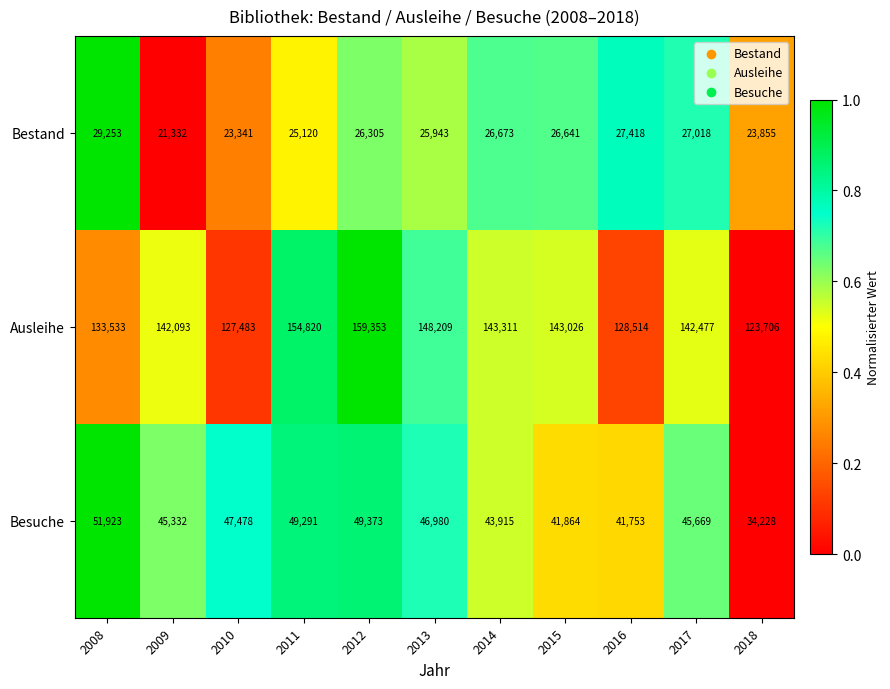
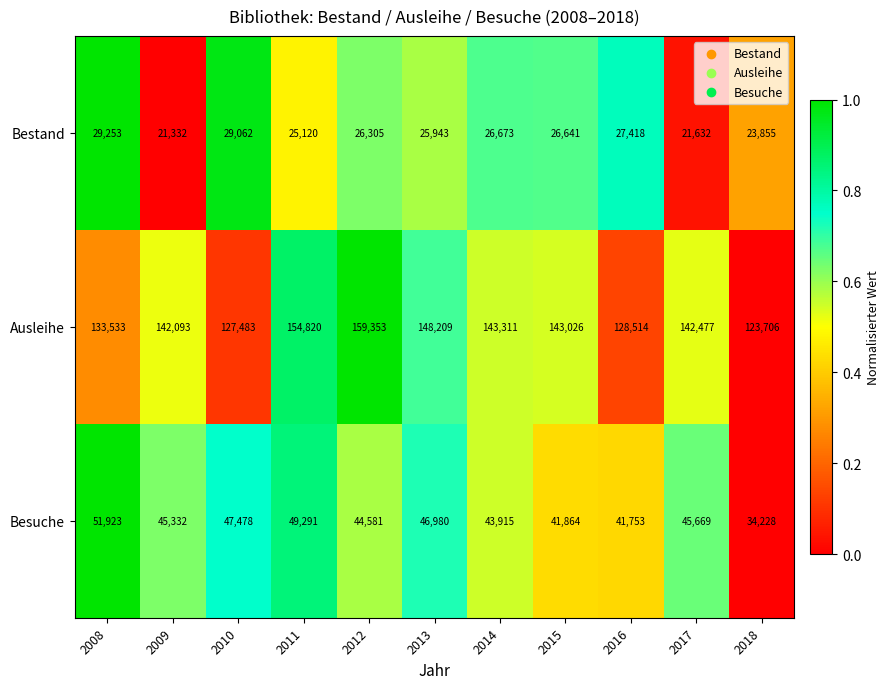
  {
    "Bestand": {
      "2008": "29,253",
      "2009": "21,332",
-     "2010": "23,341",
+     "2010": "29,062",
      "2011": "25,120",
      "2012": "26,305",
      "2013": "25,943",
      "2014": "26,673",
      "2015": "26,641",
      "2016": "27,418",
-     "2017": "27,018",
+     "2017": "21,632",
      "2018": "23,855"
    },
    "Ausleihe": {
      "2008": "133,533",
      "2009": "142,093",
      "2010": "127,483",
      "2011": "154,820",
      "2012": "159,353",
      "2013": "148,209",
      "2014": "143,311",
      "2015": "143,026",
      "2016": "128,514",
      "2017": "142,477",
      "2018": "123,706"
    },
    "Besuche": {
      "2008": "51,923",
      "2009": "45,332",
      "2010": "47,478",
      "2011": "49,291",
-     "2012": "49,373",
+     "2012": "44,581",
      "2013": "46,980",
      "2014": "43,915",
      "2015": "41,864",
      "2016": "41,753",
      "2017": "45,669",
      "2018": "34,228"
    }
  }
